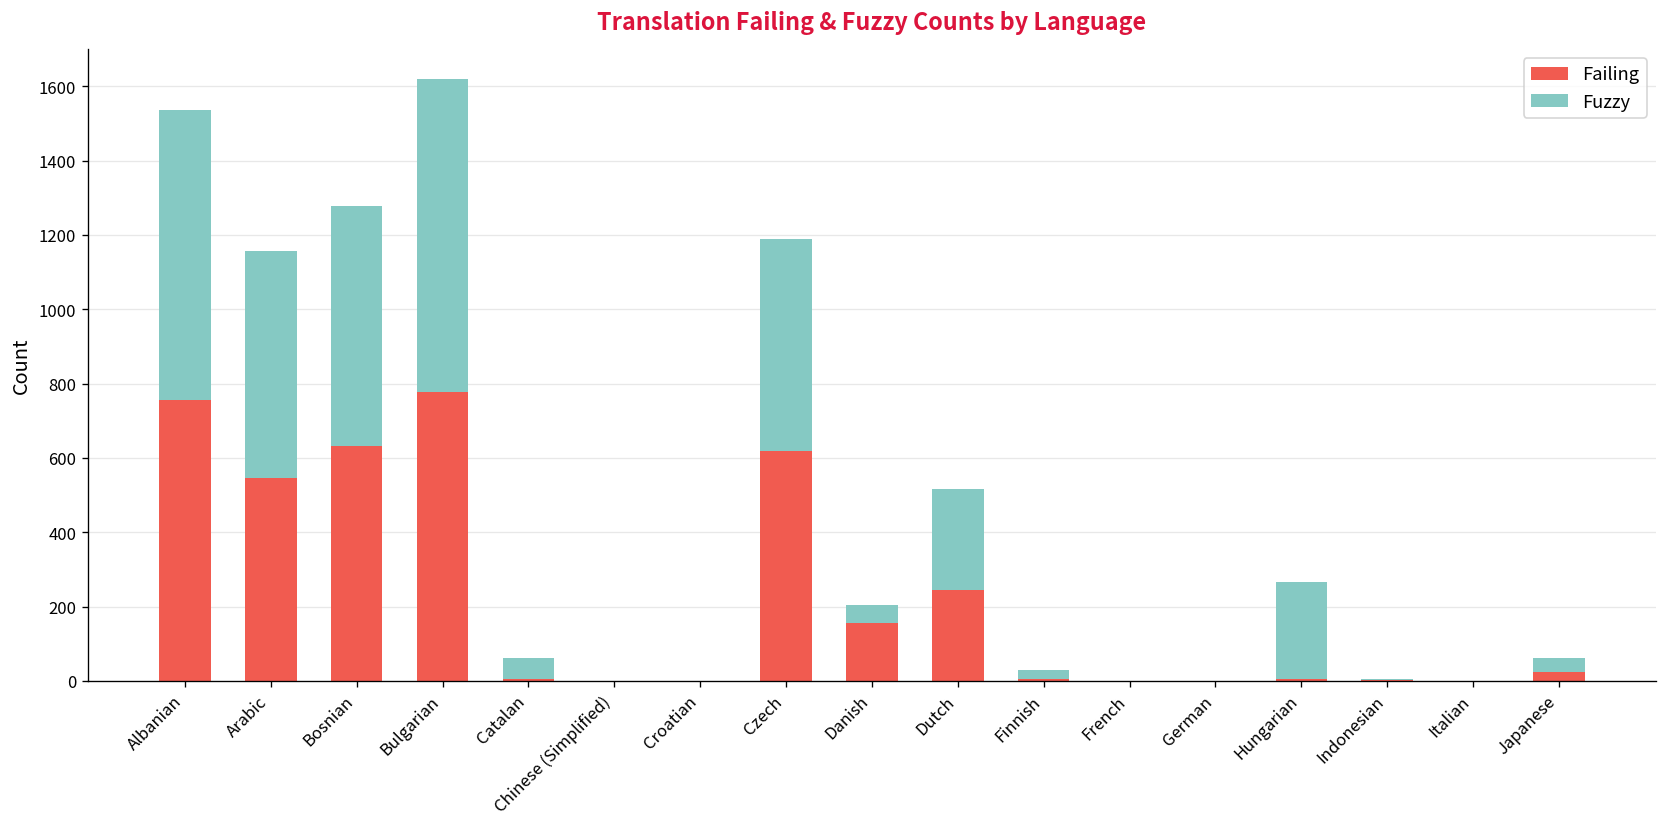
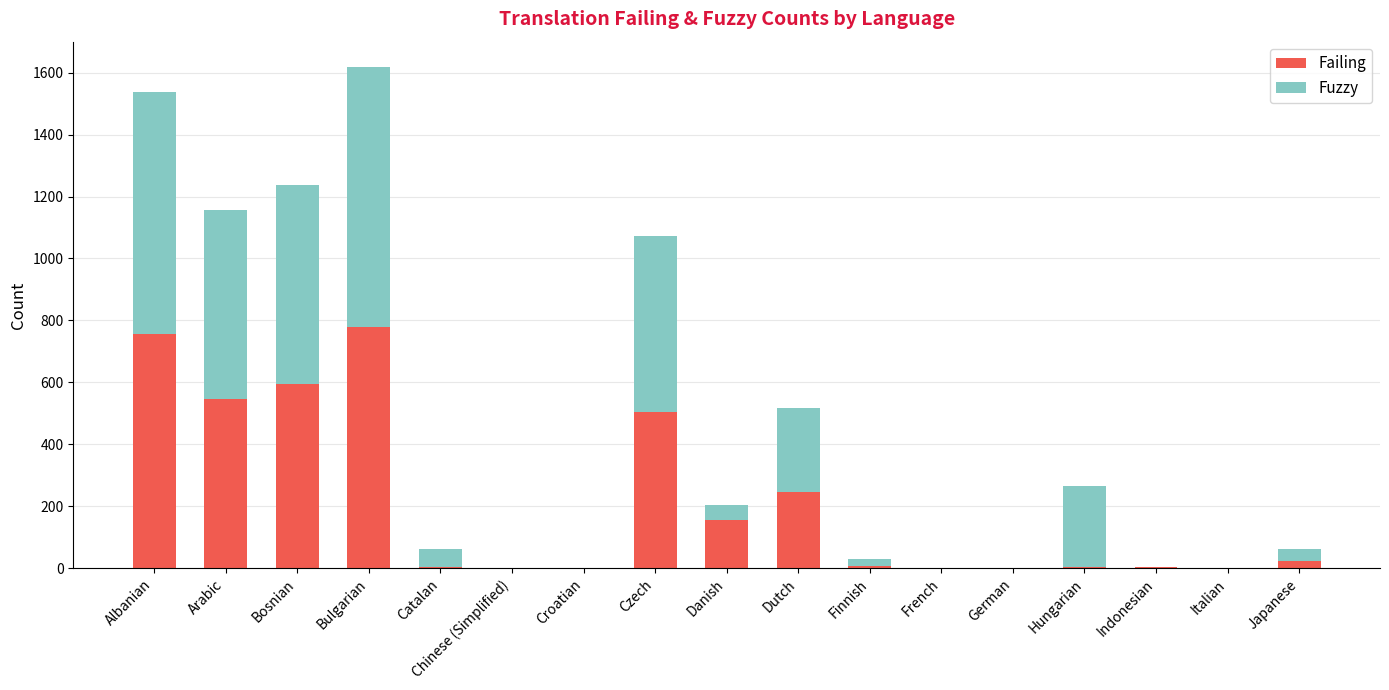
  {
    "Failing": {
      "Albanian": 760,
      "Arabic": 550,
-     "Bosnian": 630,
+     "Bosnian": 590,
      "Bulgarian": 780,
      "Chinese (Simplified)": 0,
      "Croatian": 0,
-     "Czech": 620,
+     "Czech": 510,
      "Danish": 160,
      "Dutch": 250,
      "French": 0,
      "German": 0,
      "Italian": 0,
      "Japanese": 20
    },
    "Fuzzy": {
      "Albanian": 780,
      "Arabic": 610,
      "Bosnian": 640,
      "Bulgarian": 840,
      "Catalan": 60,
      "Chinese (Simplified)": 0,
      "Croatian": 0,
      "Czech": 570,
      "Danish": 50,
      "Dutch": 270,
      "Finnish": 20,
      "French": 0,
      "German": 0,
      "Hungarian": 260,
      "Italian": 0,
      "Japanese": 40
    }
  }
